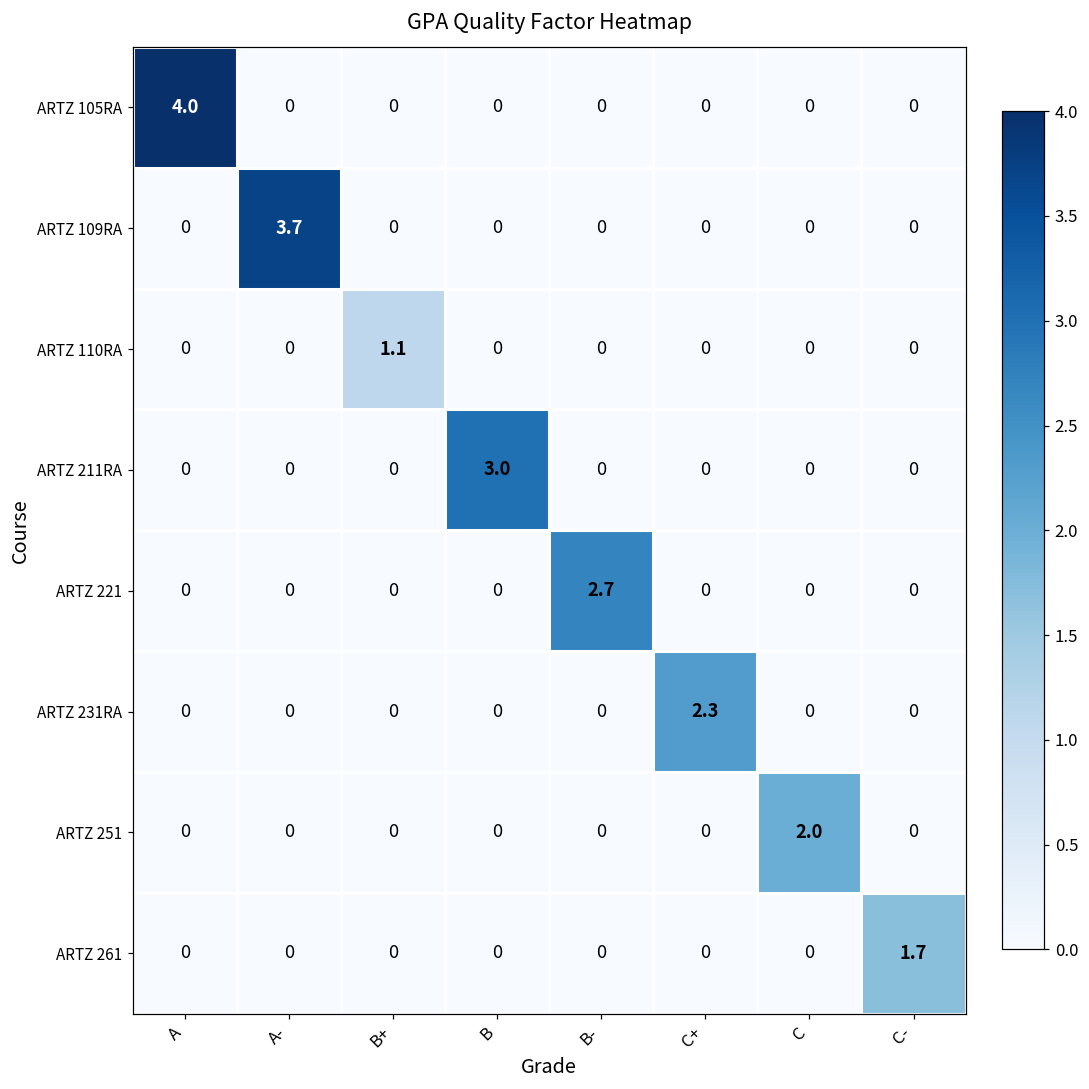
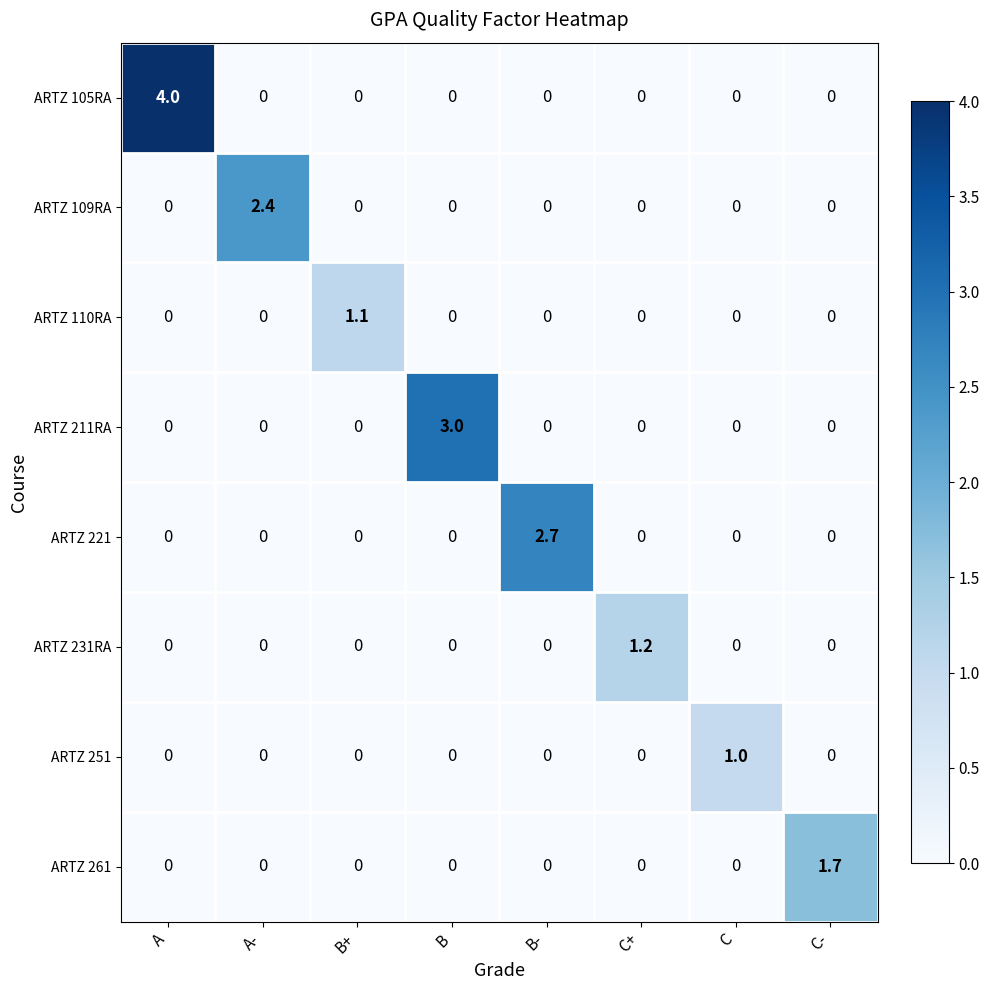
  {
    "ARTZ 105RA": {
      "A": 4.0,
      "A-": 0,
      "B+": 0,
      "B": 0,
      "B-": 0,
      "C+": 0,
      "C": 0,
      "C-": 0
    },
    "ARTZ 109RA": {
      "A": 0,
-     "A-": 3.7,
+     "A-": 2.4,
      "B+": 0,
      "B": 0,
      "B-": 0,
      "C+": 0,
      "C": 0,
      "C-": 0
    },
    "ARTZ 110RA": {
      "A": 0,
      "A-": 0,
      "B+": 1.1,
      "B": 0,
      "B-": 0,
      "C+": 0,
      "C": 0,
      "C-": 0
    },
    "ARTZ 211RA": {
      "A": 0,
      "A-": 0,
      "B+": 0,
      "B": 3.0,
      "B-": 0,
      "C+": 0,
      "C": 0,
      "C-": 0
    },
    "ARTZ 221": {
      "A": 0,
      "A-": 0,
      "B+": 0,
      "B": 0,
      "B-": 2.7,
      "C+": 0,
      "C": 0,
      "C-": 0
    },
    "ARTZ 231RA": {
      "A": 0,
      "A-": 0,
      "B+": 0,
      "B": 0,
      "B-": 0,
-     "C+": 2.3,
+     "C+": 1.2,
      "C": 0,
      "C-": 0
    },
    "ARTZ 251": {
      "A": 0,
      "A-": 0,
      "B+": 0,
      "B": 0,
      "B-": 0,
      "C+": 0,
-     "C": 2.0,
+     "C": 1.0,
      "C-": 0
    },
    "ARTZ 261": {
      "A": 0,
      "A-": 0,
      "B+": 0,
      "B": 0,
      "B-": 0,
      "C+": 0,
      "C": 0,
      "C-": 1.7
    }
  }
